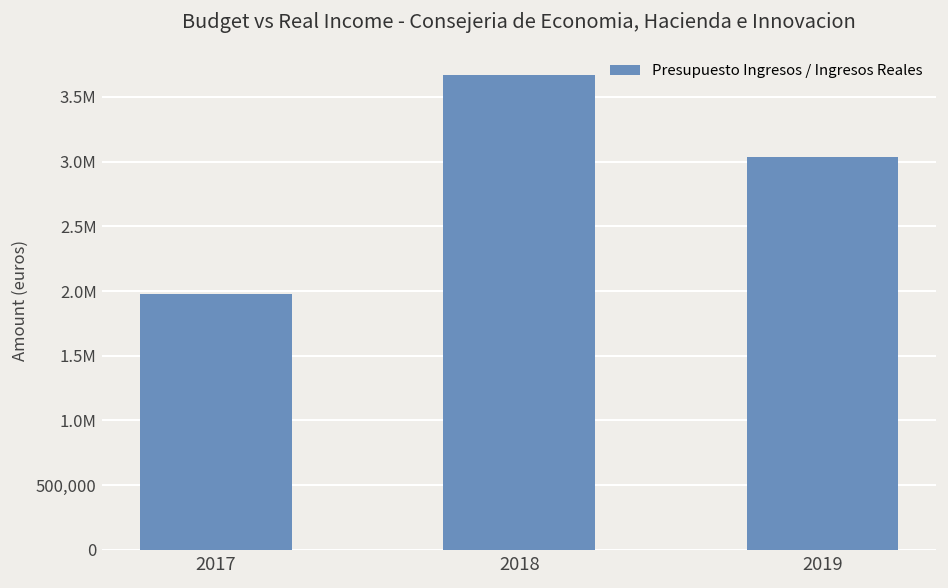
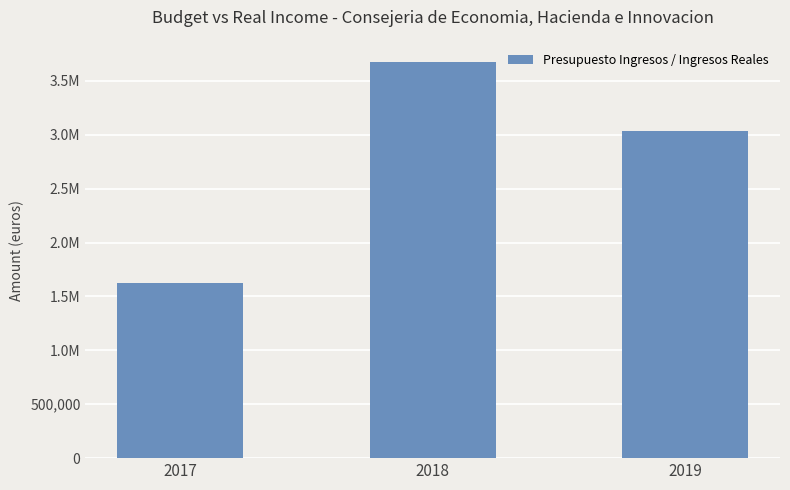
  {
-   "2017": "1,980,000",
+   "2017": "1,620,000",
    "2018": "3,670,000",
    "2019": "3,040,000"
  }
